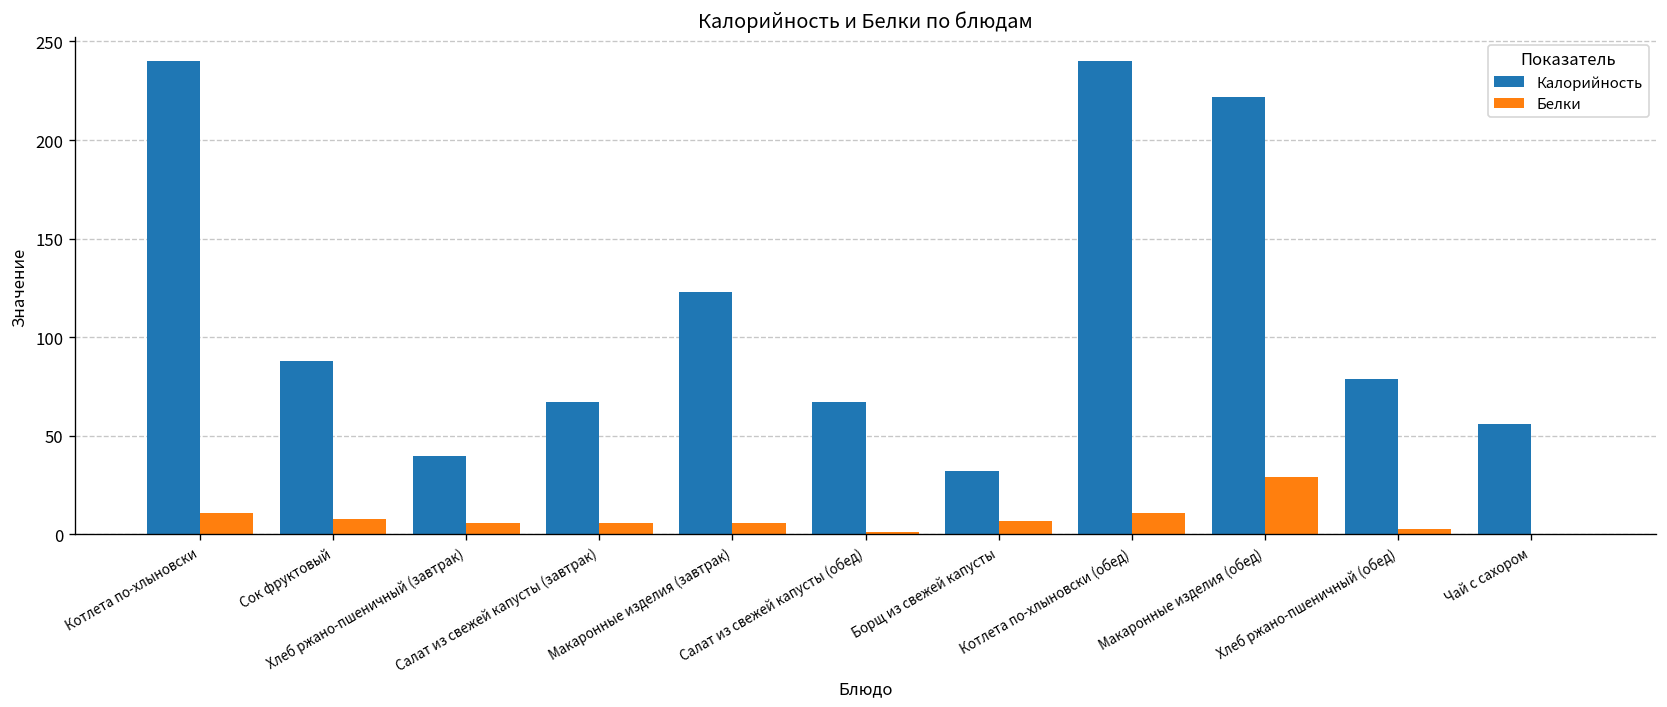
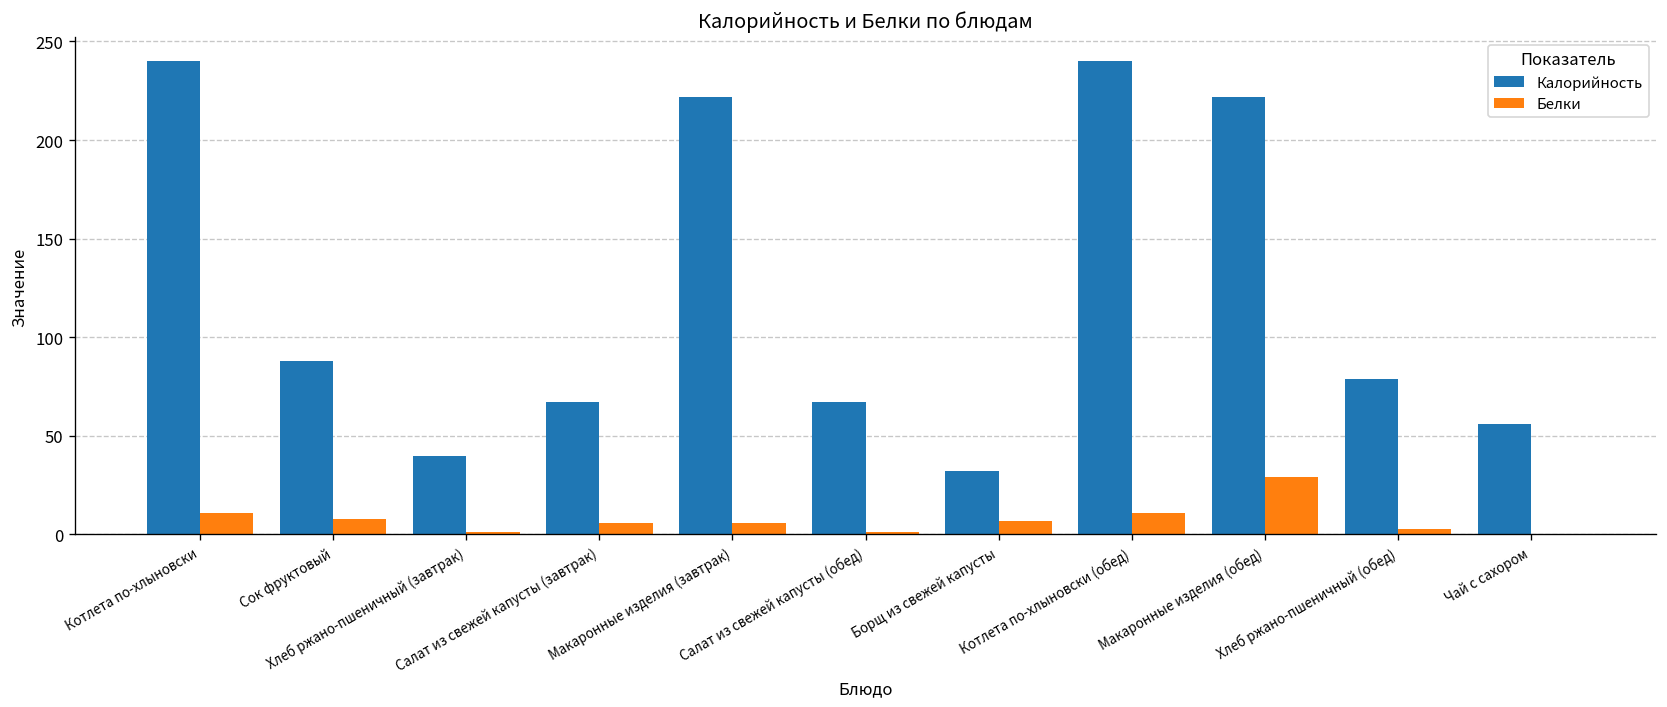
  {
    "Калорийность": {
      "Котлета по-хлыновски": 240,
      "Сок фруктовый": 88,
      "Хлеб ржано-пшеничный (завтрак)": 40,
      "Салат из свежей капусты (завтрак)": 67,
-     "Макаронные изделия (завтрак)": 123,
+     "Макаронные изделия (завтрак)": 222,
      "Салат из свежей капусты (обед)": 67,
      "Борщ из свежей капусты": 32,
      "Котлета по-хлыновски (обед)": 240,
      "Макаронные изделия (обед)": 222,
      "Хлеб ржано-пшеничный (обед)": 79,
      "Чай с сахором": 56
    },
    "Белки": {
      "Котлета по-хлыновски": 11,
      "Сок фруктовый": 8,
-     "Хлеб ржано-пшеничный (завтрак)": 6,
+     "Хлеб ржано-пшеничный (завтрак)": 1,
      "Салат из свежей капусты (завтрак)": 6,
      "Макаронные изделия (завтрак)": 6,
      "Борщ из свежей капусты": 7,
      "Котлета по-хлыновски (обед)": 11,
      "Макаронные изделия (обед)": 29,
      "Хлеб ржано-пшеничный (обед)": 3,
      "Чай с сахором": 0
    }
  }
